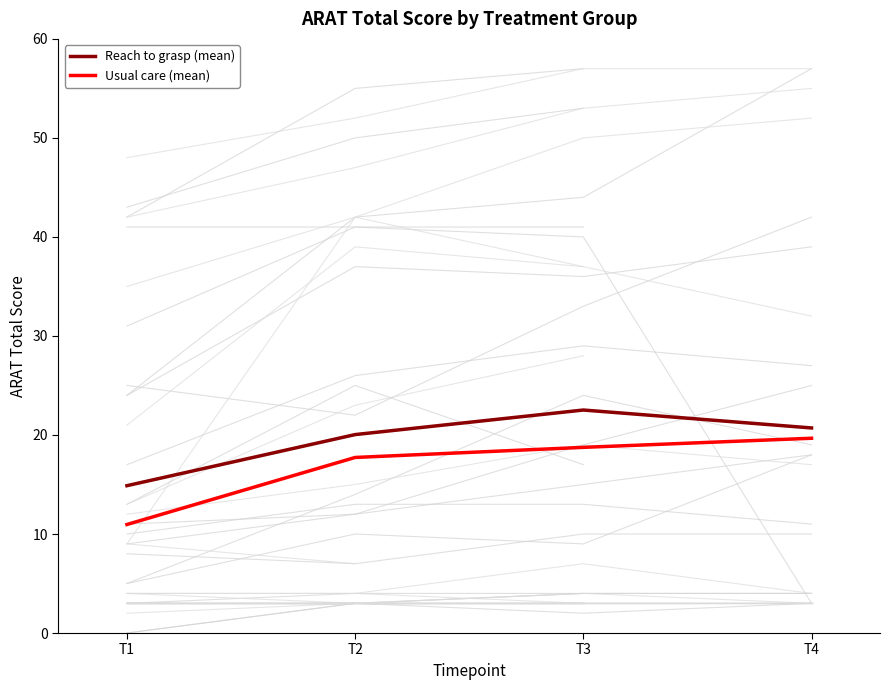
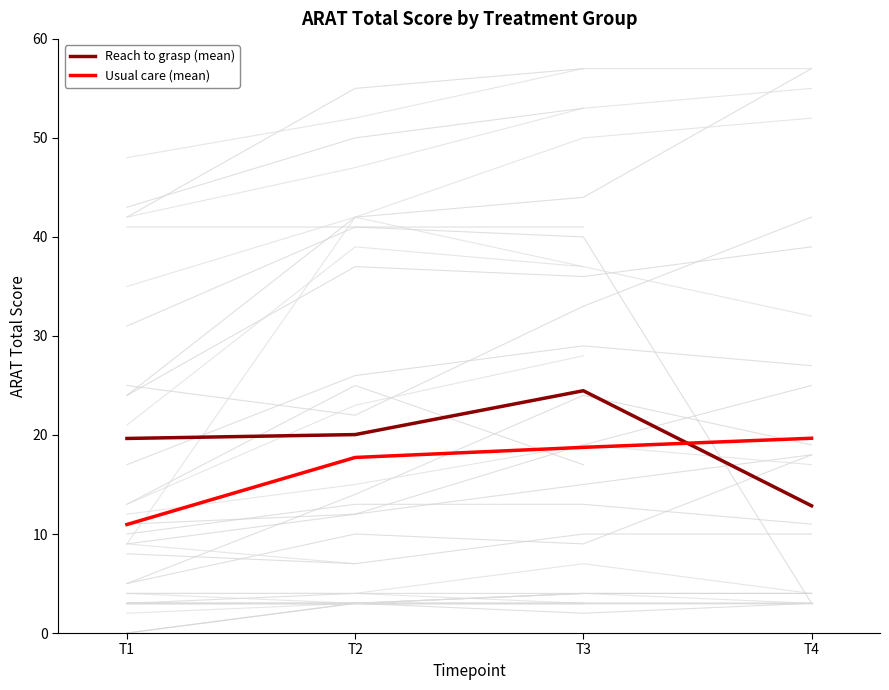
  {
    "Reach to grasp (mean)": {
-     "T1": 15,
+     "T1": 20,
      "T2": 20,
-     "T3": 23,
-     "T4": 21
+     "T3": 24,
+     "T4": 13
    },
    "Usual care (mean)": {
      "T2": 18,
      "T4": 20
    }
  }
